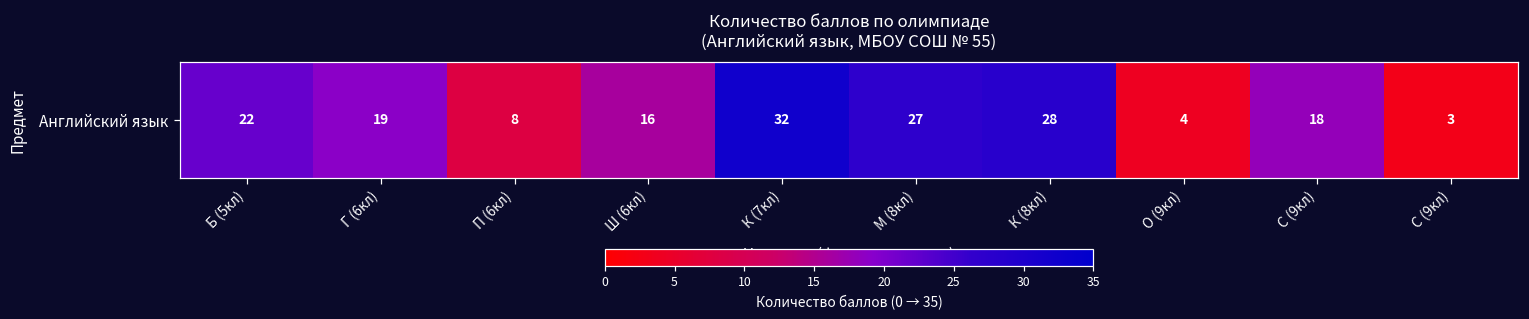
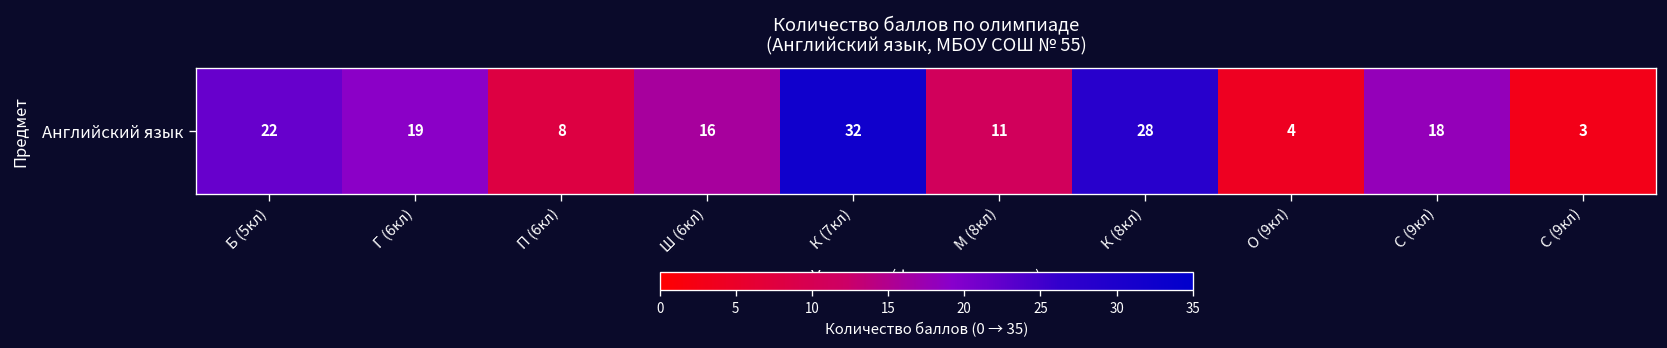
  {
    "Английский язык": {
      "Б (5кл)": 22,
      "Г (6кл)": 19,
      "П (6кл)": 8,
      "Ш (6кл)": 16,
      "К (7кл)": 32,
-     "М (8кл)": 27,
+     "М (8кл)": 11,
      "К (8кл)": 28,
      "О (9кл)": 4
    }
  }
